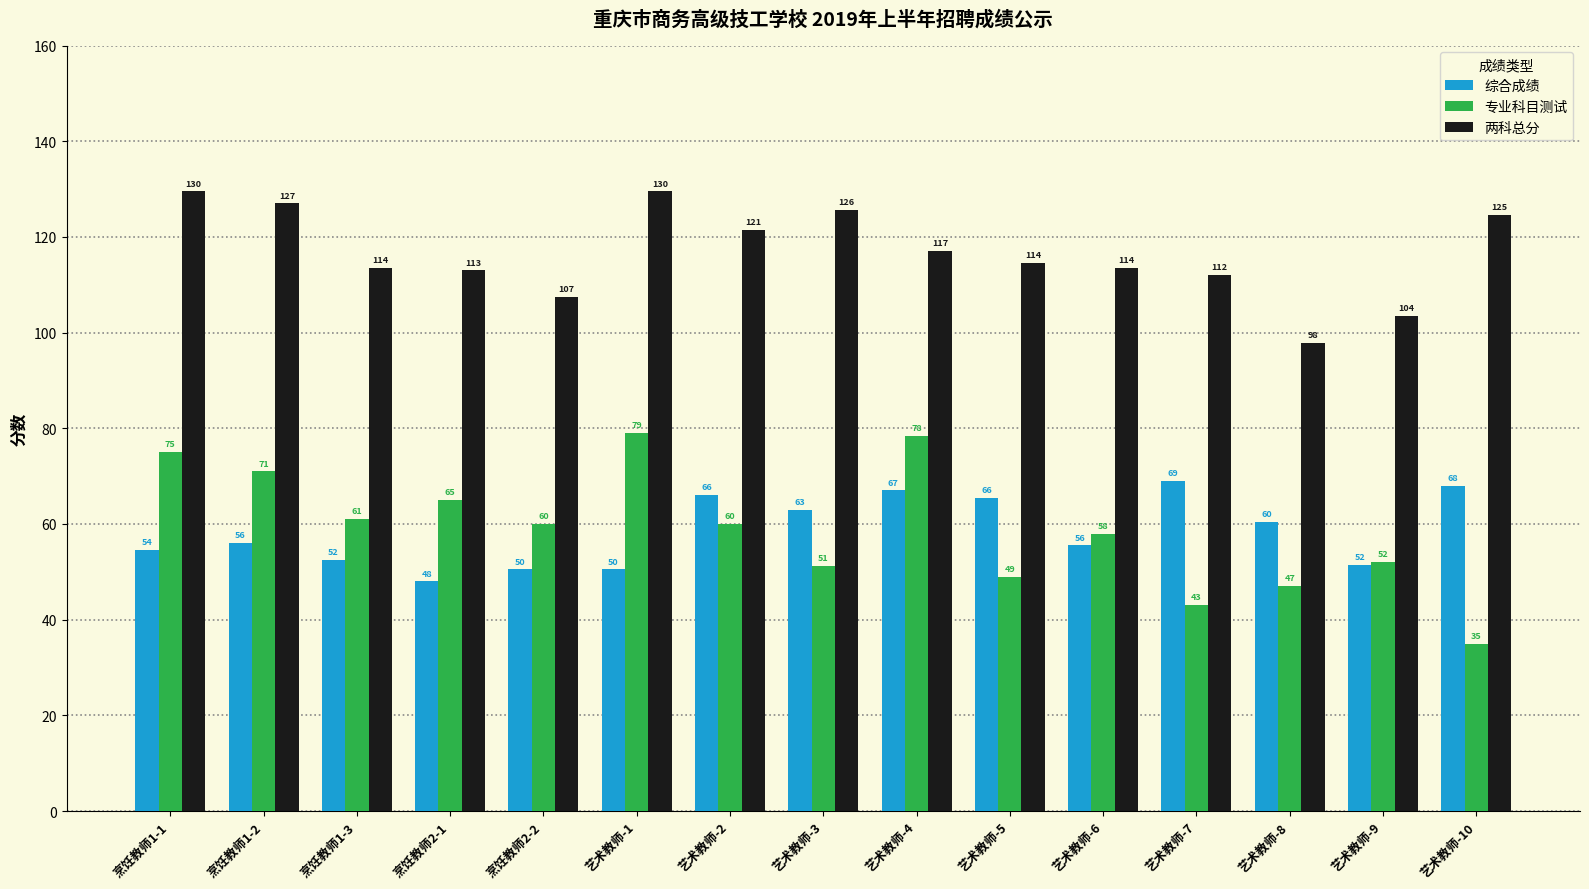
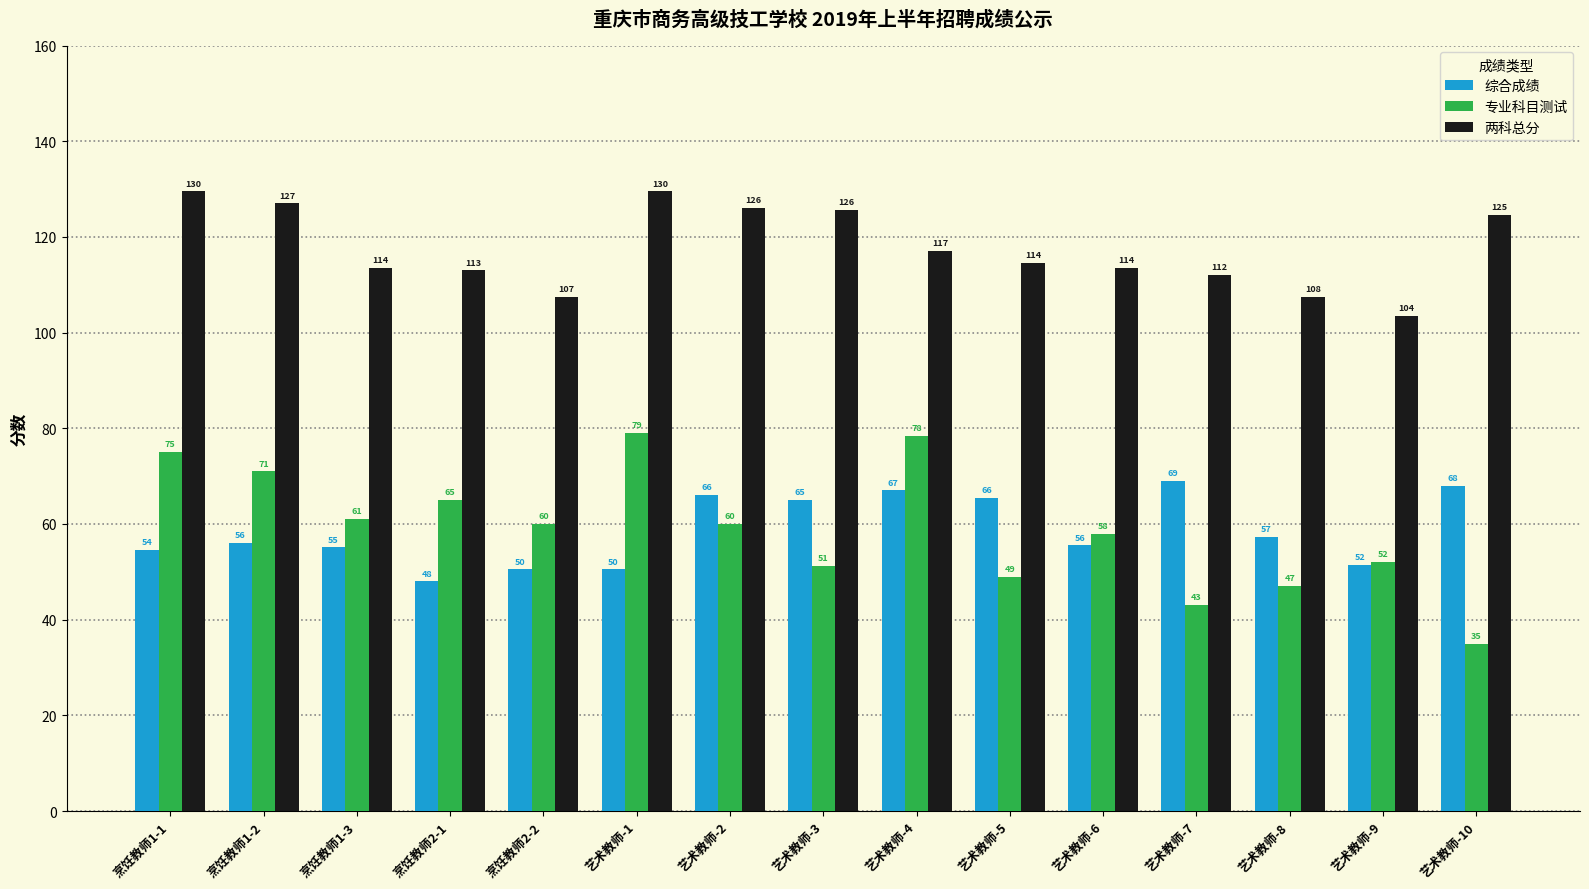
  {
    "综合成绩": {
      "烹饪教师1-1": 54,
      "烹饪教师1-2": 56,
-     "烹饪教师1-3": 52,
+     "烹饪教师1-3": 55,
      "烹饪教师2-1": 48,
      "烹饪教师2-2": 50,
      "艺术教师-1": 50,
      "艺术教师-2": 66,
-     "艺术教师-3": 63,
+     "艺术教师-3": 65,
      "艺术教师-4": 67,
      "艺术教师-5": 66,
      "艺术教师-6": 56,
      "艺术教师-7": 69,
-     "艺术教师-8": 60,
+     "艺术教师-8": 57,
      "艺术教师-9": 52,
      "艺术教师-10": 68
    },
    "专业科目测试": {
      "烹饪教师1-1": 75,
      "烹饪教师1-2": 71,
      "烹饪教师1-3": 61,
      "烹饪教师2-1": 65,
      "烹饪教师2-2": 60,
      "艺术教师-1": 79,
      "艺术教师-2": 60,
      "艺术教师-3": 51,
      "艺术教师-4": 78,
      "艺术教师-5": 49,
      "艺术教师-6": 58,
      "艺术教师-7": 43,
      "艺术教师-8": 47,
      "艺术教师-9": 52,
      "艺术教师-10": 35
    },
    "两科总分": {
      "烹饪教师1-1": 130,
      "烹饪教师1-2": 127,
      "烹饪教师1-3": 114,
      "烹饪教师2-1": 113,
      "烹饪教师2-2": 107,
      "艺术教师-1": 130,
-     "艺术教师-2": 121,
+     "艺术教师-2": 126,
      "艺术教师-3": 126,
      "艺术教师-4": 117,
      "艺术教师-5": 114,
      "艺术教师-6": 114,
      "艺术教师-7": 112,
-     "艺术教师-8": 98,
+     "艺术教师-8": 108,
      "艺术教师-9": 104,
      "艺术教师-10": 125
    }
  }
